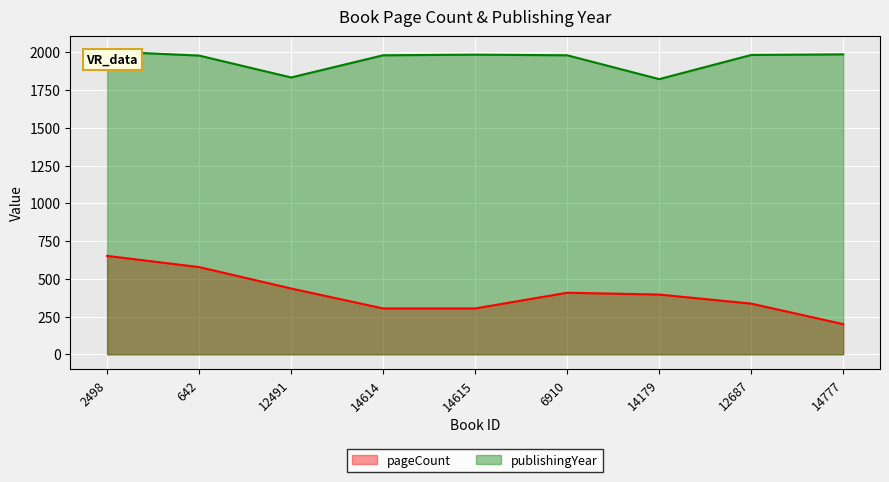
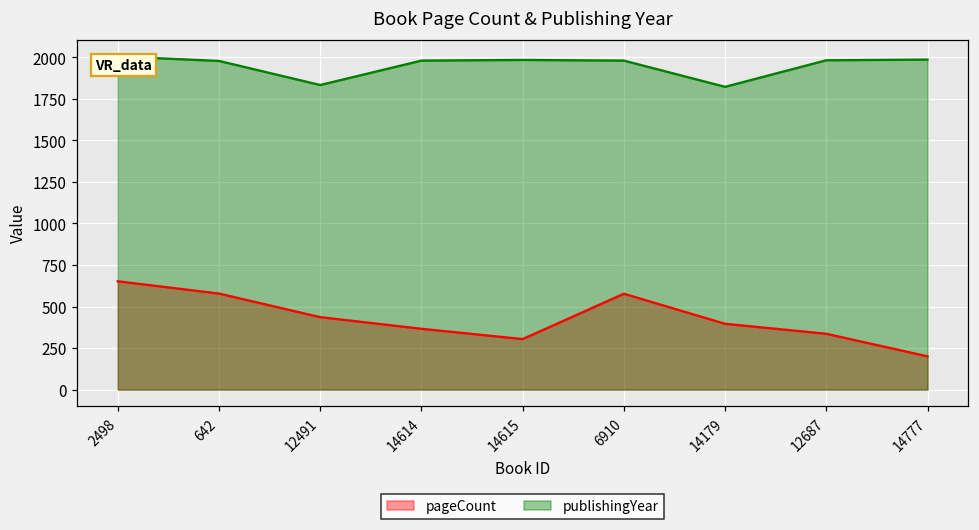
  {
    "pageCount": {
      "2498": 650,
      "642": 580,
      "12491": 440,
-     "14614": 300,
+     "14614": 370,
      "14615": 300,
-     "6910": 410,
+     "6910": 580,
      "14179": 400,
      "12687": 340,
      "14777": 200
    },
    "publishingYear": {
      "642": 1980,
      "12491": 1830,
      "14614": 1980,
      "14615": 1990,
      "6910": 1980,
      "14179": 1820,
      "12687": 1980,
      "14777": 1990
    }
  }
